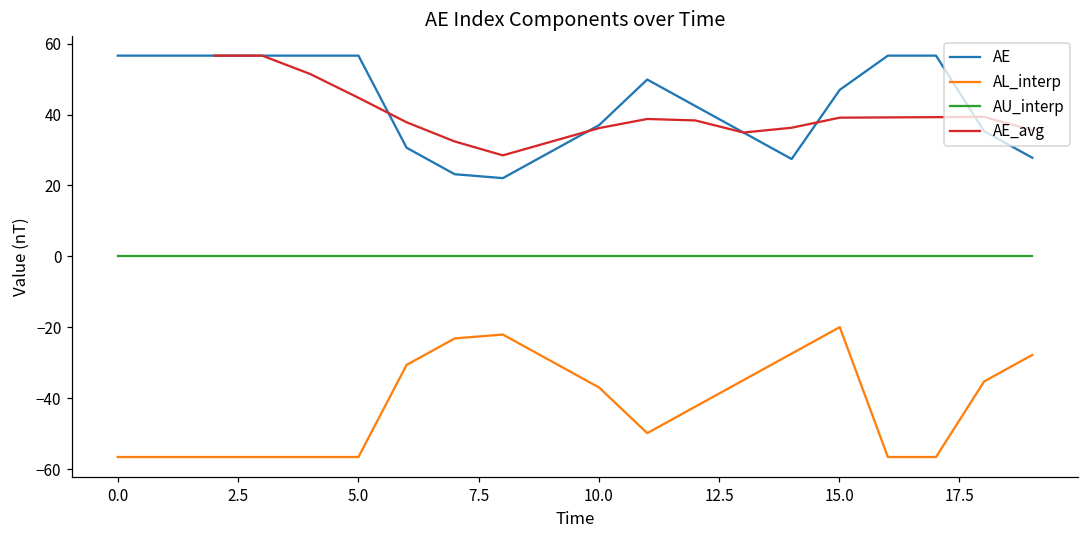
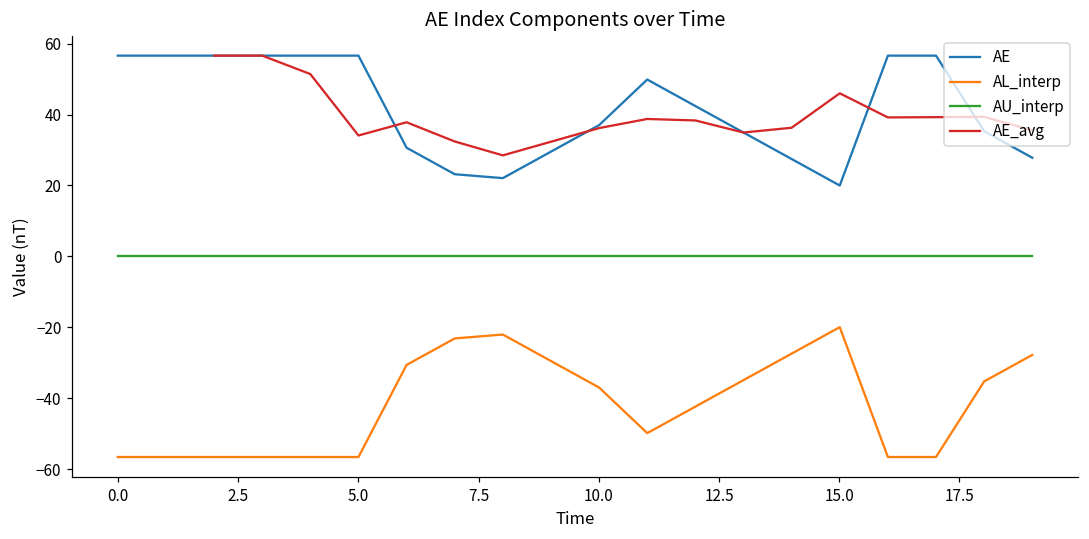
  {
    "AE": {
      "0.0": 57,
      "5.0": 57,
      "10.0": 37,
-     "15.0": 47
+     "15.0": 20
    },
    "AL_interp": {
      "0.0": -57,
      "5.0": -57,
      "10.0": -37,
      "15.0": -20
    },
    "AU_interp": {
      "0.0": 0,
      "5.0": 0,
      "10.0": 0,
      "15.0": 0
    },
    "AE_avg": {
-     "5.0": 45,
+     "5.0": 34,
      "10.0": 36,
-     "15.0": 39
+     "15.0": 46
    }
  }
